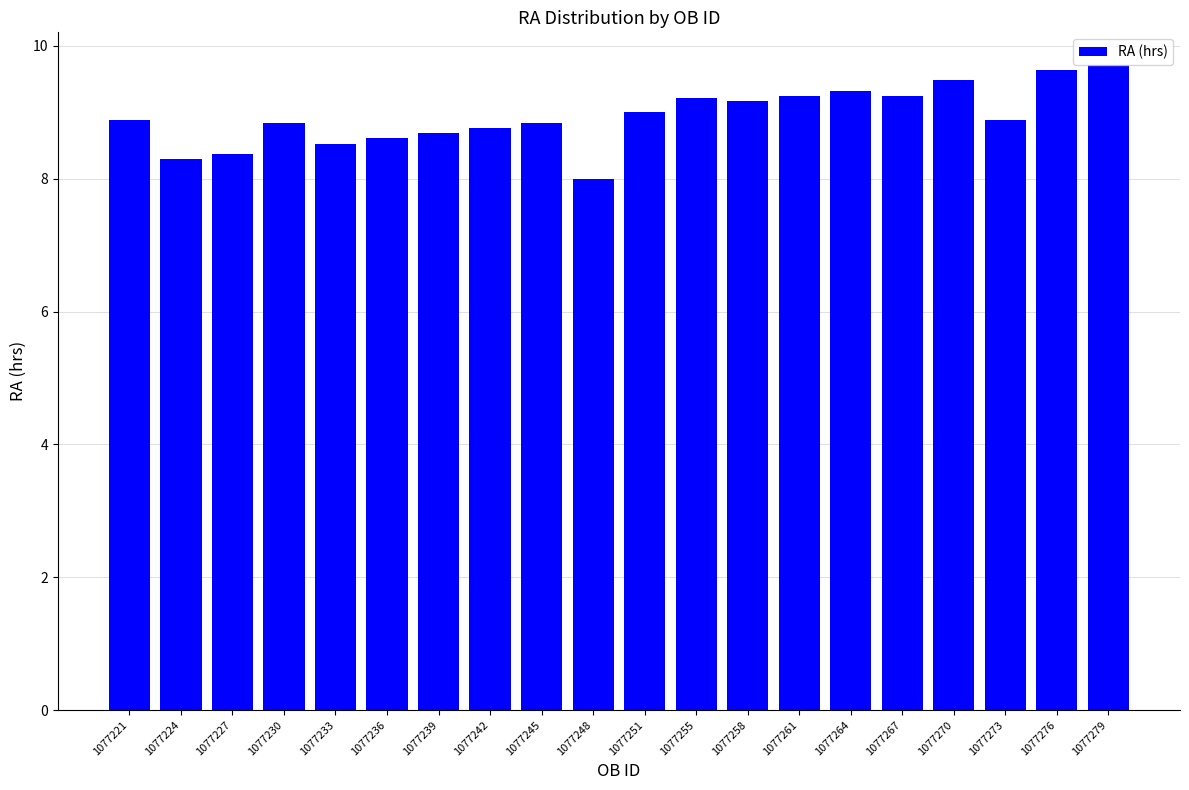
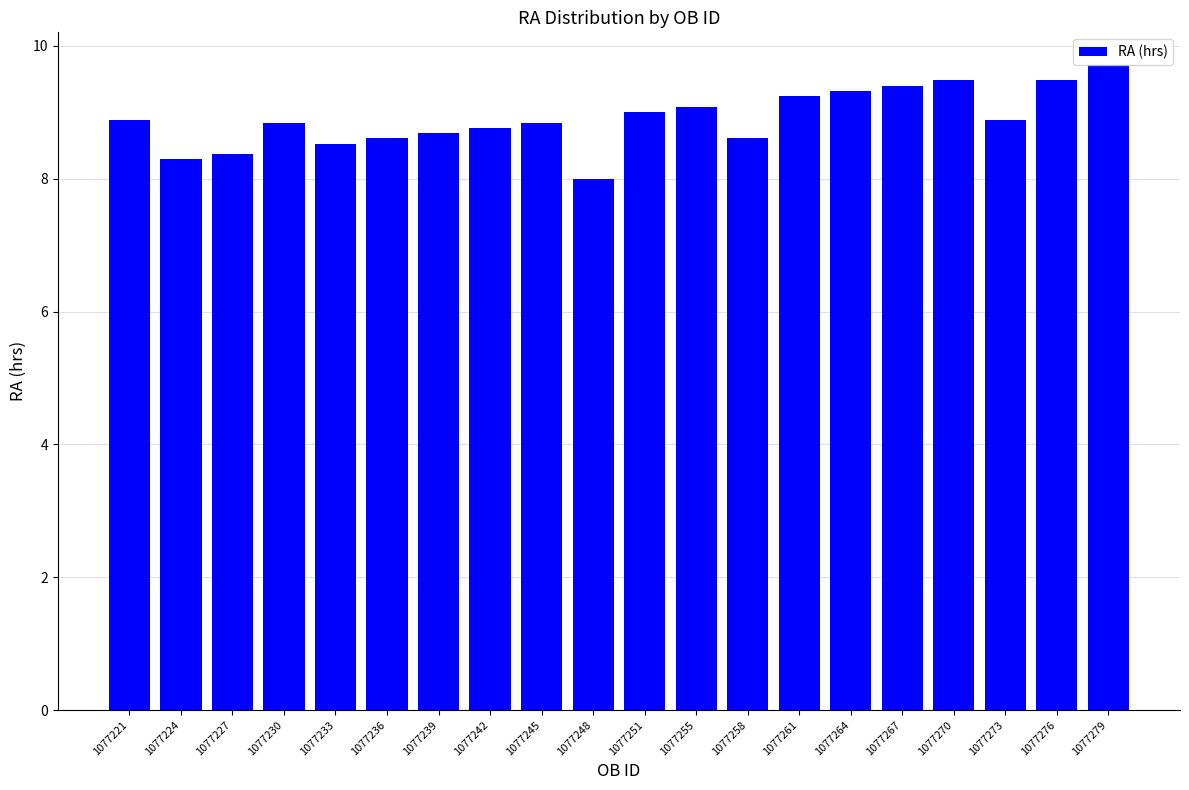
  {
    "1077221": 8.9,
    "1077224": 8.3,
    "1077227": 8.4,
    "1077230": 8.8,
    "1077233": 8.5,
    "1077236": 8.6,
    "1077239": 8.7,
    "1077242": 8.8,
    "1077245": 8.8,
    "1077248": 8.0,
    "1077251": 9.0,
-   "1077255": 9.2,
-   "1077258": 9.2,
+   "1077255": 9.1,
+   "1077258": 8.6,
    "1077261": 9.2,
    "1077264": 9.3,
-   "1077267": 9.2,
+   "1077267": 9.4,
    "1077270": 9.5,
    "1077273": 8.9,
-   "1077276": 9.6
+   "1077276": 9.5
  }
